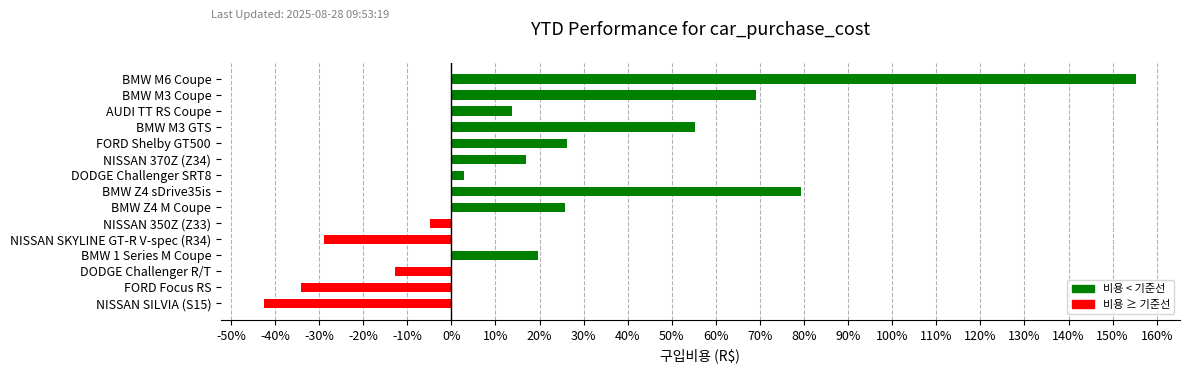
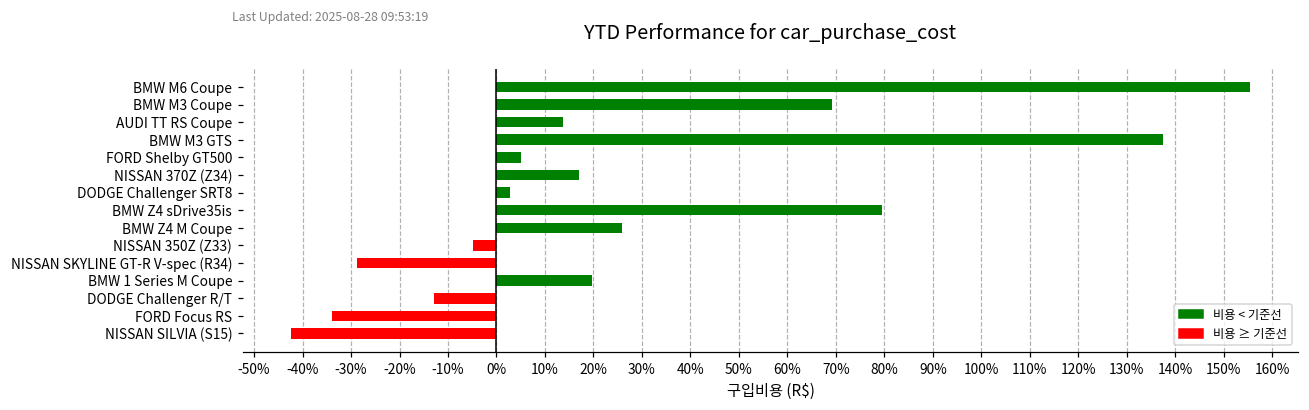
  {
    "BMW M6 Coupe": "155%",
    "BMW M3 Coupe": "69%",
    "AUDI TT RS Coupe": "14%",
-   "BMW M3 GTS": "55%",
-   "FORD Shelby GT500": "26%",
+   "BMW M3 GTS": "137%",
+   "FORD Shelby GT500": "5%",
    "NISSAN 370Z (Z34)": "17%",
    "DODGE Challenger SRT8": "3%",
    "BMW Z4 sDrive35is": "79%",
    "BMW Z4 M Coupe": "26%",
    "NISSAN 350Z (Z33)": "-5%",
    "NISSAN SKYLINE GT-R V-spec (R34)": "-29%",
    "BMW 1 Series M Coupe": "20%",
    "DODGE Challenger R/T": "-13%",
    "FORD Focus RS": "-34%",
    "NISSAN SILVIA (S15)": "-42%"
  }
